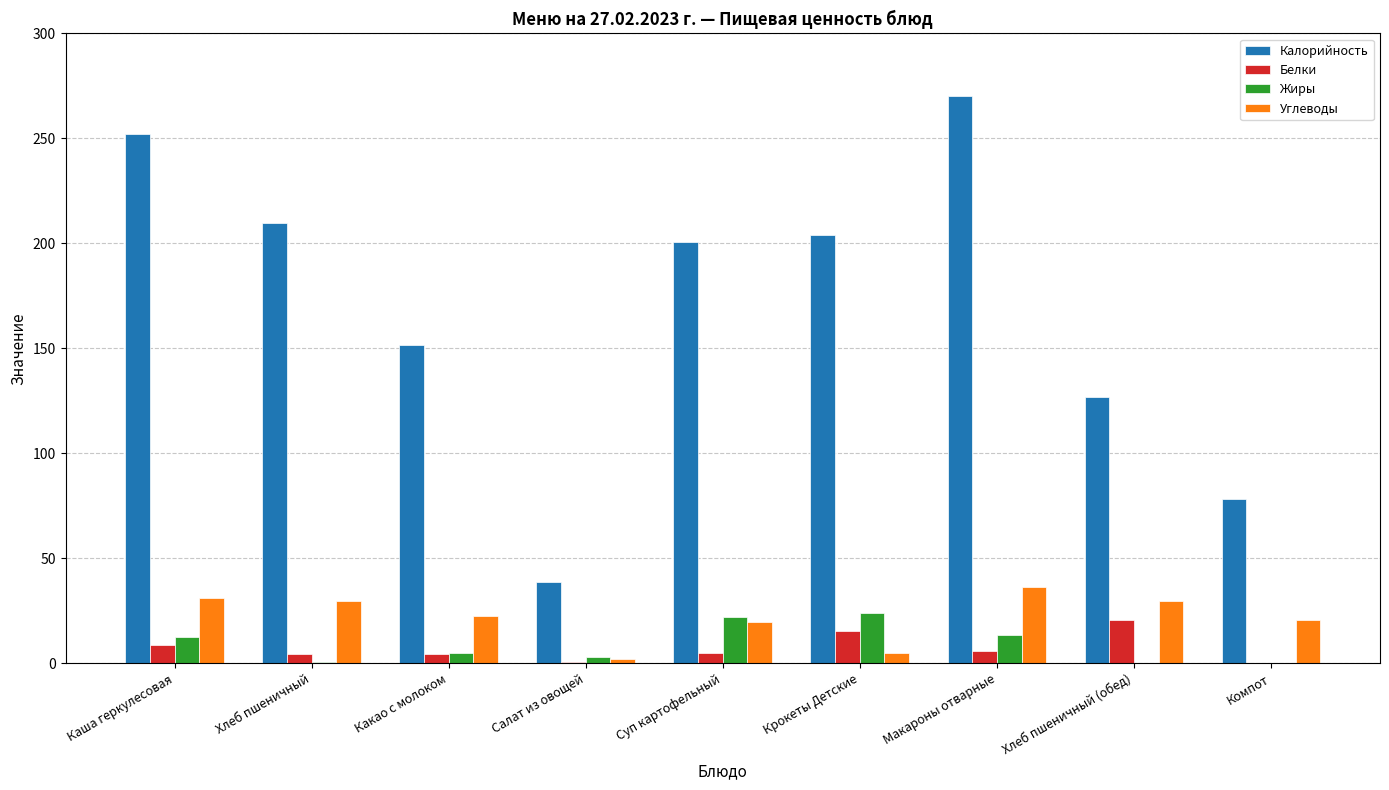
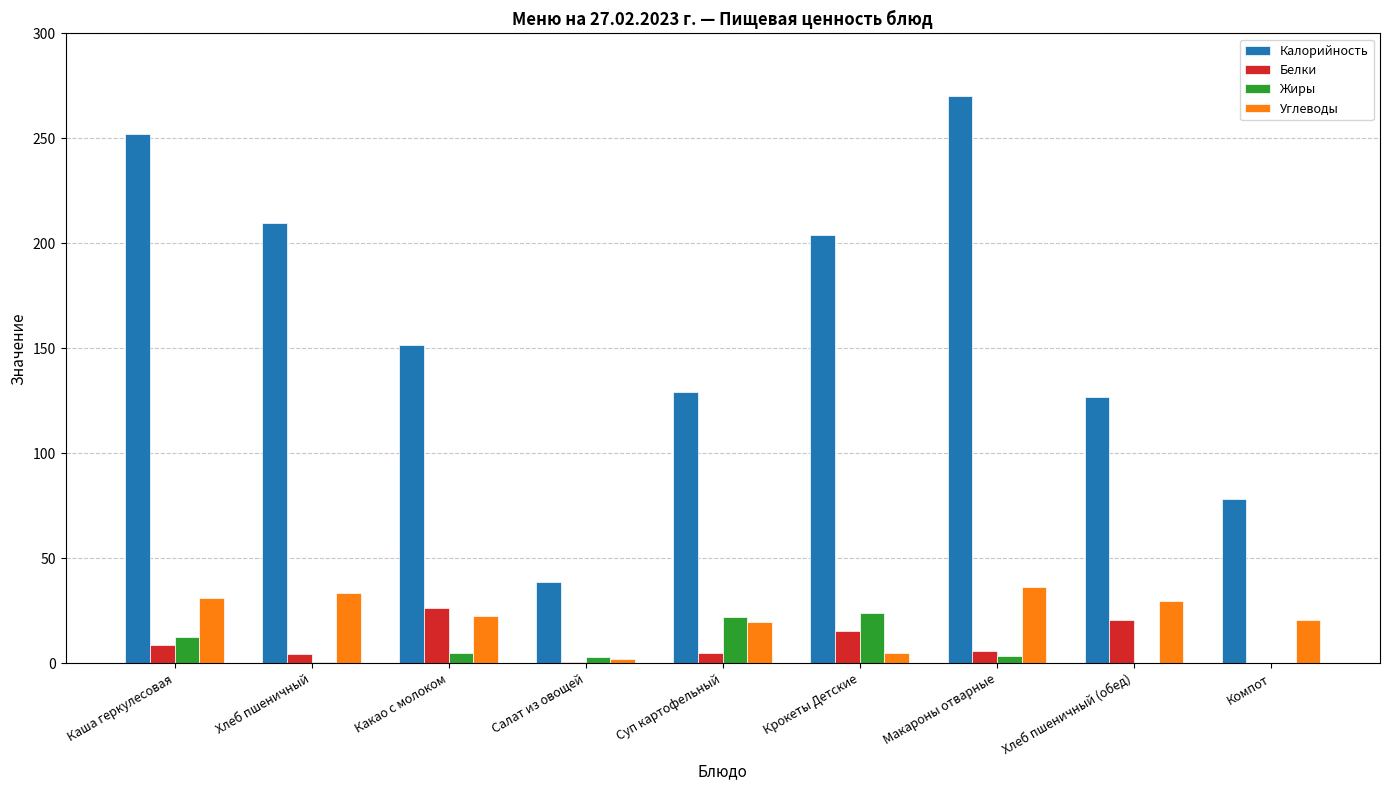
  {
    "Калорийность": {
      "Каша геркулесовая": 252,
      "Хлеб пшеничный": 210,
      "Какао с молоком": 152,
      "Салат из овощей": 39,
-     "Суп картофельный": 201,
+     "Суп картофельный": 129,
      "Крокеты Детские": 204,
      "Макароны отварные": 270,
      "Хлеб пшеничный (обед)": 127,
      "Компот": 78
    },
    "Белки": {
      "Каша геркулесовая": 9,
      "Хлеб пшеничный": 5,
-     "Какао с молоком": 5,
+     "Какао с молоком": 26,
      "Суп картофельный": 5,
      "Крокеты Детские": 15,
      "Макароны отварные": 6,
      "Хлеб пшеничный (обед)": 21
    },
    "Жиры": {
      "Каша геркулесовая": 13,
      "Какао с молоком": 5,
      "Салат из овощей": 3,
      "Суп картофельный": 22,
      "Крокеты Детские": 24,
-     "Макароны отварные": 14
+     "Макароны отварные": 3
    },
    "Углеводы": {
      "Каша геркулесовая": 31,
-     "Хлеб пшеничный": 30,
+     "Хлеб пшеничный": 33,
      "Какао с молоком": 23,
      "Салат из овощей": 2,
      "Суп картофельный": 20,
      "Крокеты Детские": 5,
      "Макароны отварные": 36,
      "Хлеб пшеничный (обед)": 29,
      "Компот": 21
    }
  }
